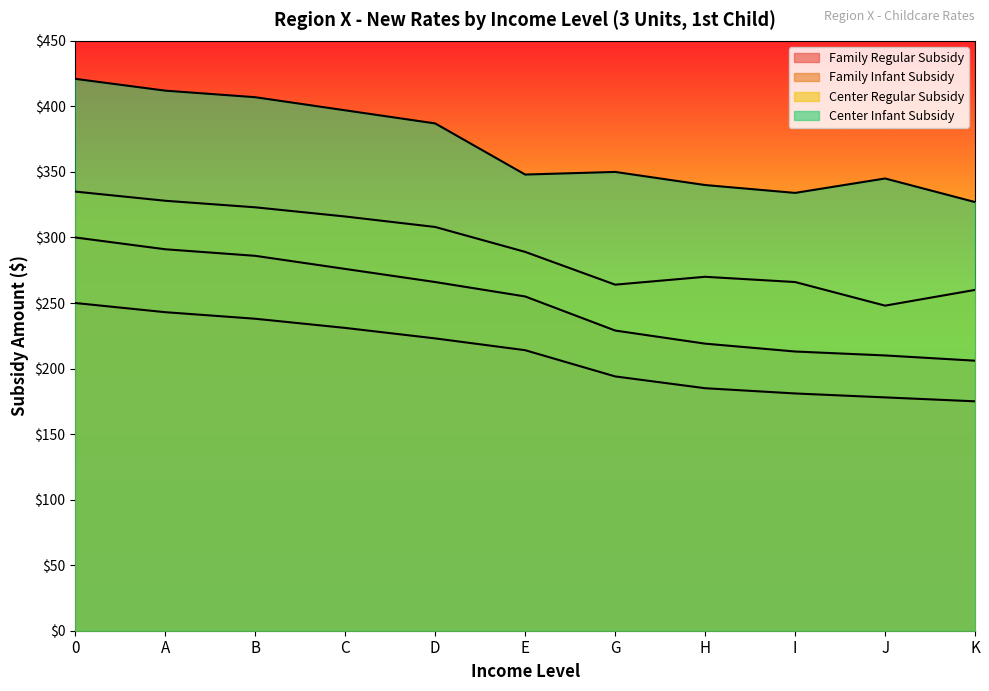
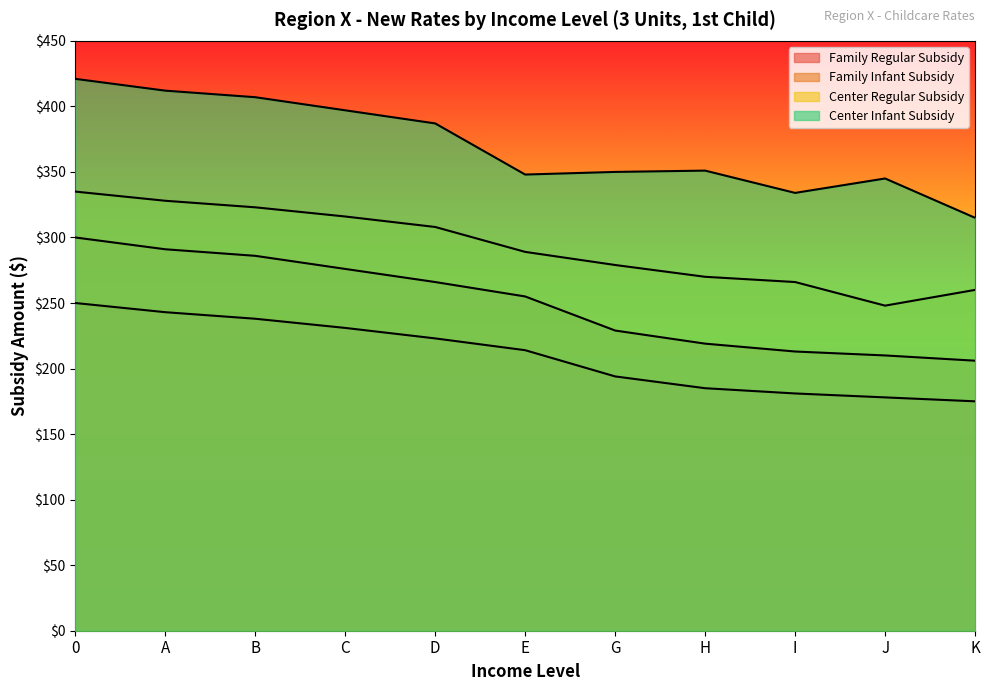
  {
    "Center Regular Subsidy": {
      "0": "$335",
      "A": "$328",
      "B": "$323",
      "C": "$316",
      "D": "$308",
      "E": "$289",
-     "G": "$264",
+     "G": "$279",
      "H": "$270",
      "I": "$266",
      "J": "$248",
      "K": "$260"
    },
    "Center Infant Subsidy": {
      "0": "$421",
      "A": "$412",
      "B": "$407",
      "C": "$397",
      "D": "$387",
      "E": "$348",
      "G": "$350",
-     "H": "$340",
+     "H": "$351",
      "I": "$334",
      "J": "$345",
-     "K": "$327"
+     "K": "$315"
    }
  }
